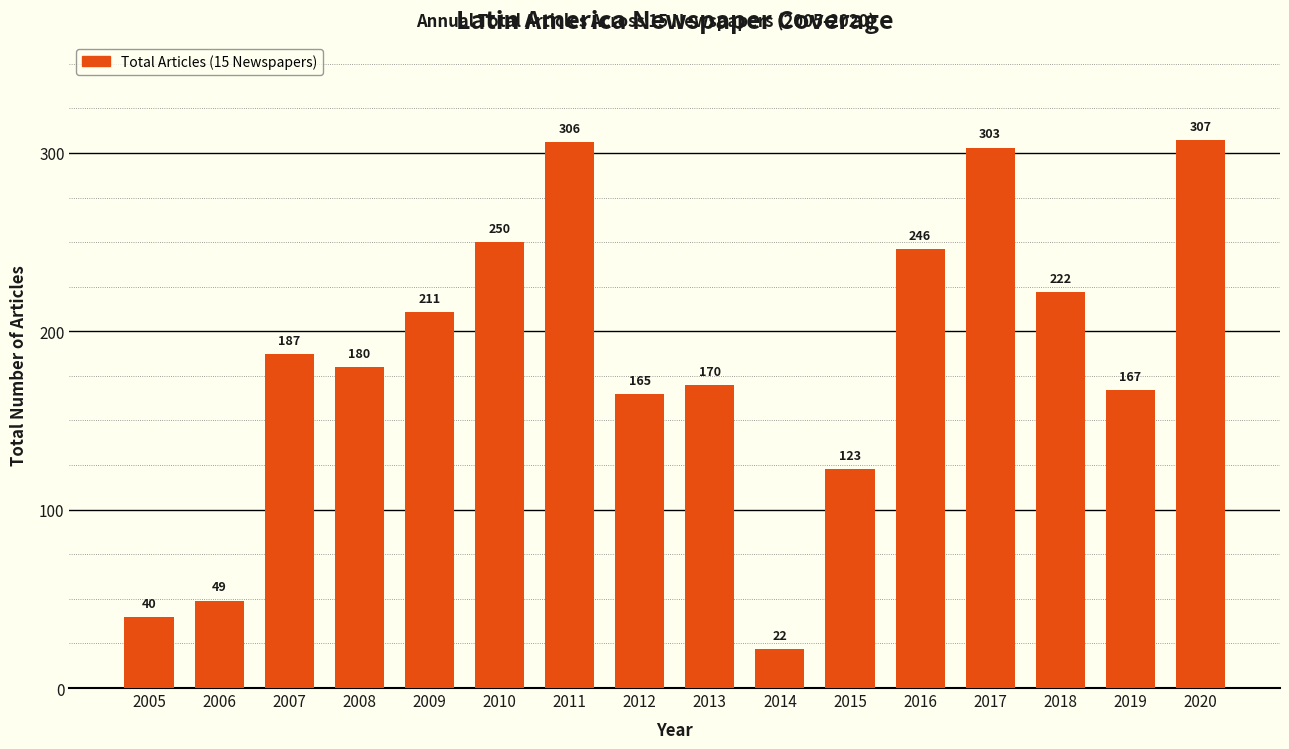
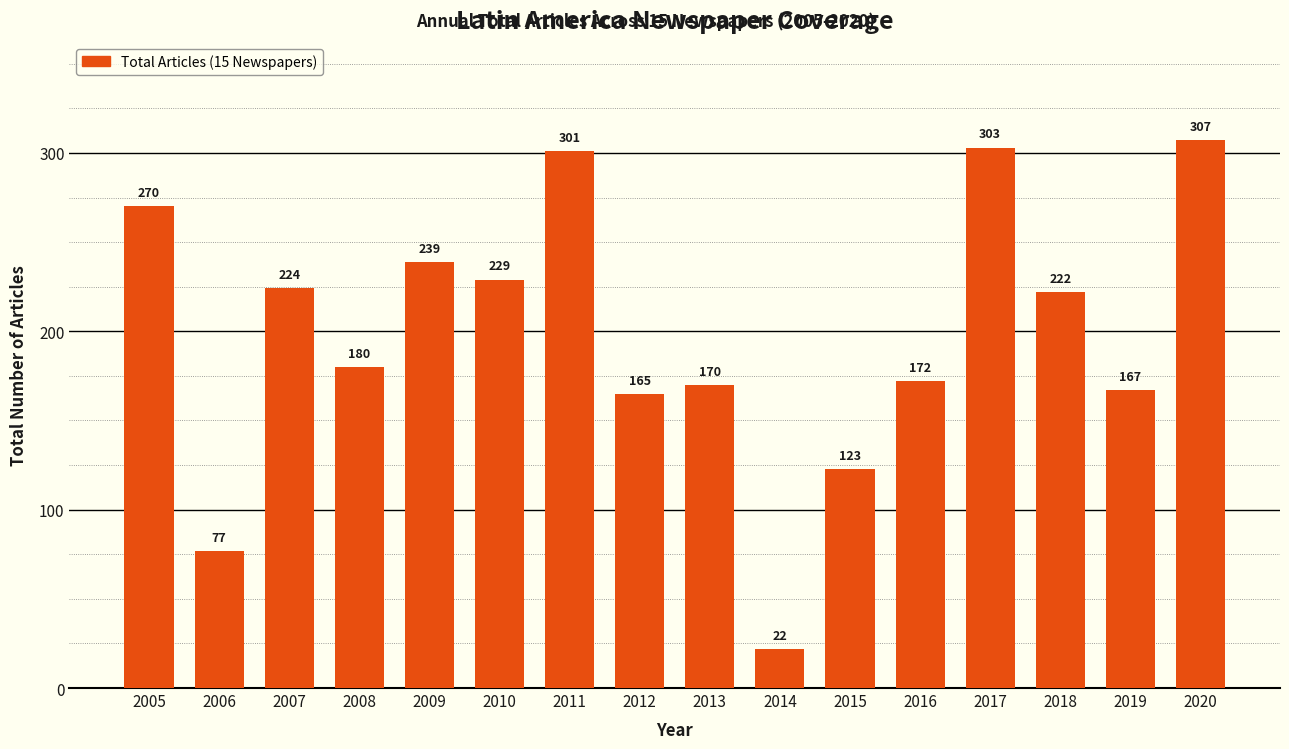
  {
-   "2005": 40,
-   "2006": 49,
-   "2007": 187,
+   "2005": 270,
+   "2006": 77,
+   "2007": 224,
    "2008": 180,
-   "2009": 211,
-   "2010": 250,
-   "2011": 306,
+   "2009": 239,
+   "2010": 229,
+   "2011": 301,
    "2012": 165,
    "2013": 170,
    "2014": 22,
    "2015": 123,
-   "2016": 246,
+   "2016": 172,
    "2017": 303,
    "2018": 222,
    "2019": 167,
    "2020": 307
  }
